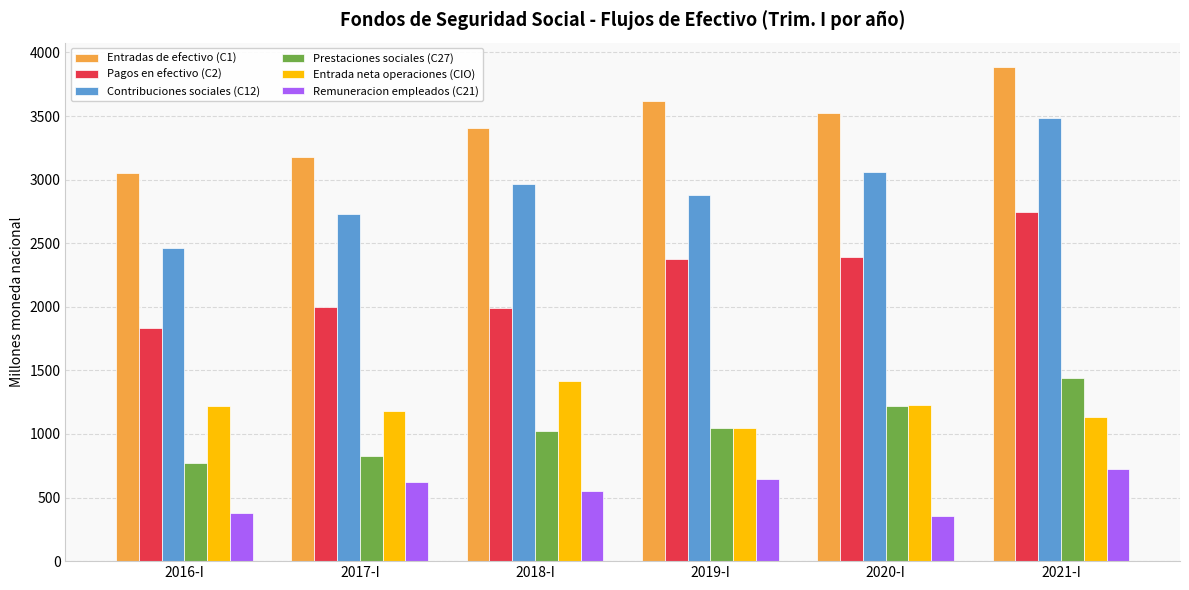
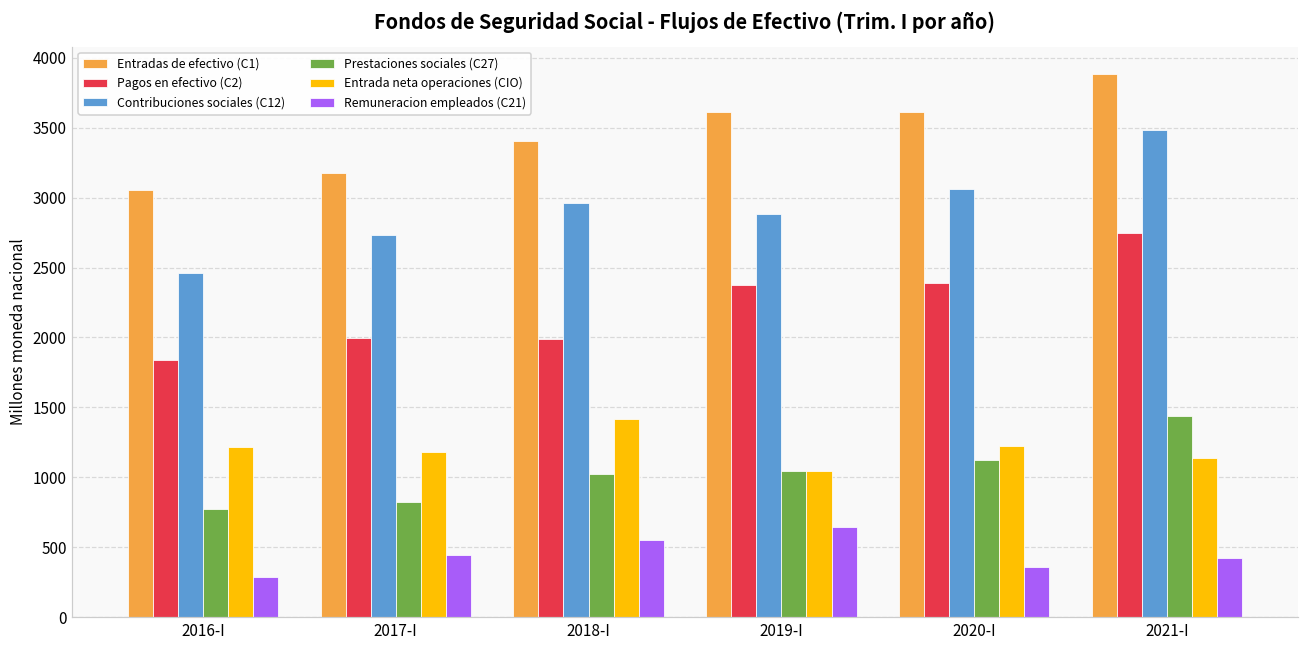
  {
    "Entradas de efectivo (C1)": {
      "2016-I": 3060,
      "2017-I": 3180,
      "2018-I": 3410,
      "2019-I": 3610,
-     "2020-I": 3530,
+     "2020-I": 3610,
      "2021-I": 3880
    },
    "Pagos en efectivo (C2)": {
      "2016-I": 1840,
      "2017-I": 2000,
      "2018-I": 1990,
      "2019-I": 2380,
      "2020-I": 2390,
      "2021-I": 2750
    },
    "Contribuciones sociales (C12)": {
      "2016-I": 2460,
      "2017-I": 2730,
      "2018-I": 2960,
      "2019-I": 2880,
      "2020-I": 3060,
      "2021-I": 3480
    },
    "Prestaciones sociales (C27)": {
      "2016-I": 780,
      "2017-I": 820,
      "2018-I": 1020,
      "2019-I": 1040,
-     "2020-I": 1220,
+     "2020-I": 1120,
      "2021-I": 1440
    },
    "Entrada neta operaciones (CIO)": {
      "2016-I": 1220,
      "2017-I": 1180,
      "2018-I": 1420,
      "2019-I": 1050,
      "2020-I": 1220,
      "2021-I": 1140
    },
    "Remuneracion empleados (C21)": {
-     "2016-I": 380,
-     "2017-I": 620,
+     "2016-I": 290,
+     "2017-I": 450,
      "2018-I": 550,
      "2019-I": 640,
      "2020-I": 360,
-     "2021-I": 720
+     "2021-I": 420
    }
  }
